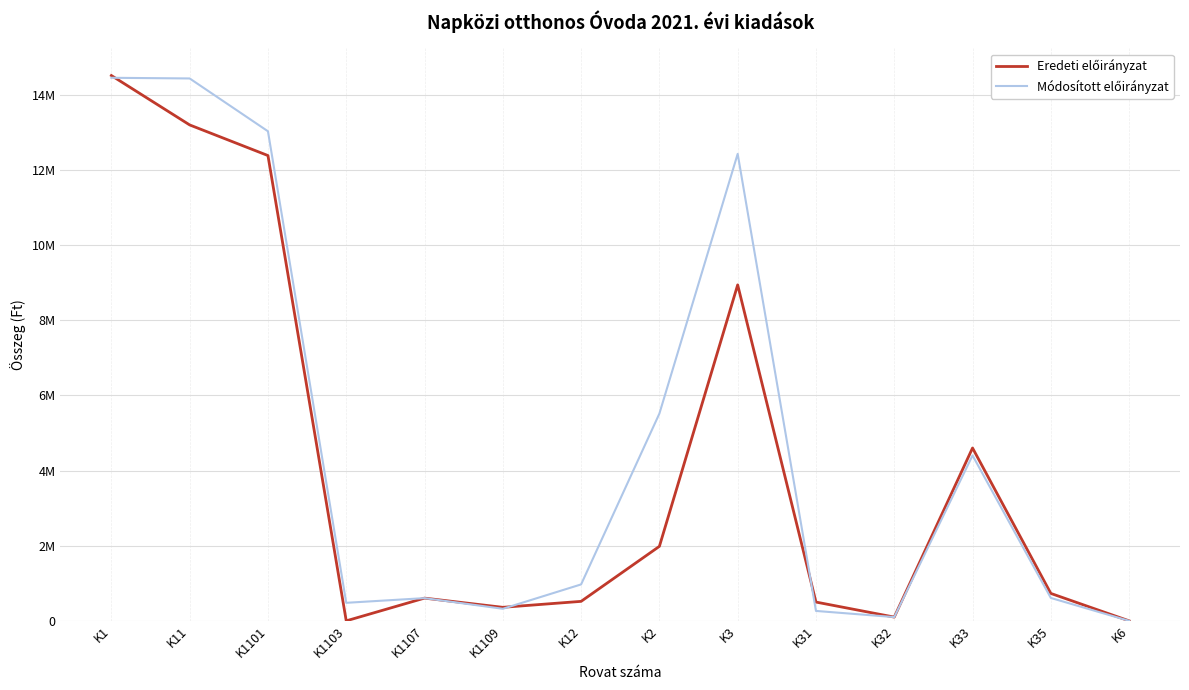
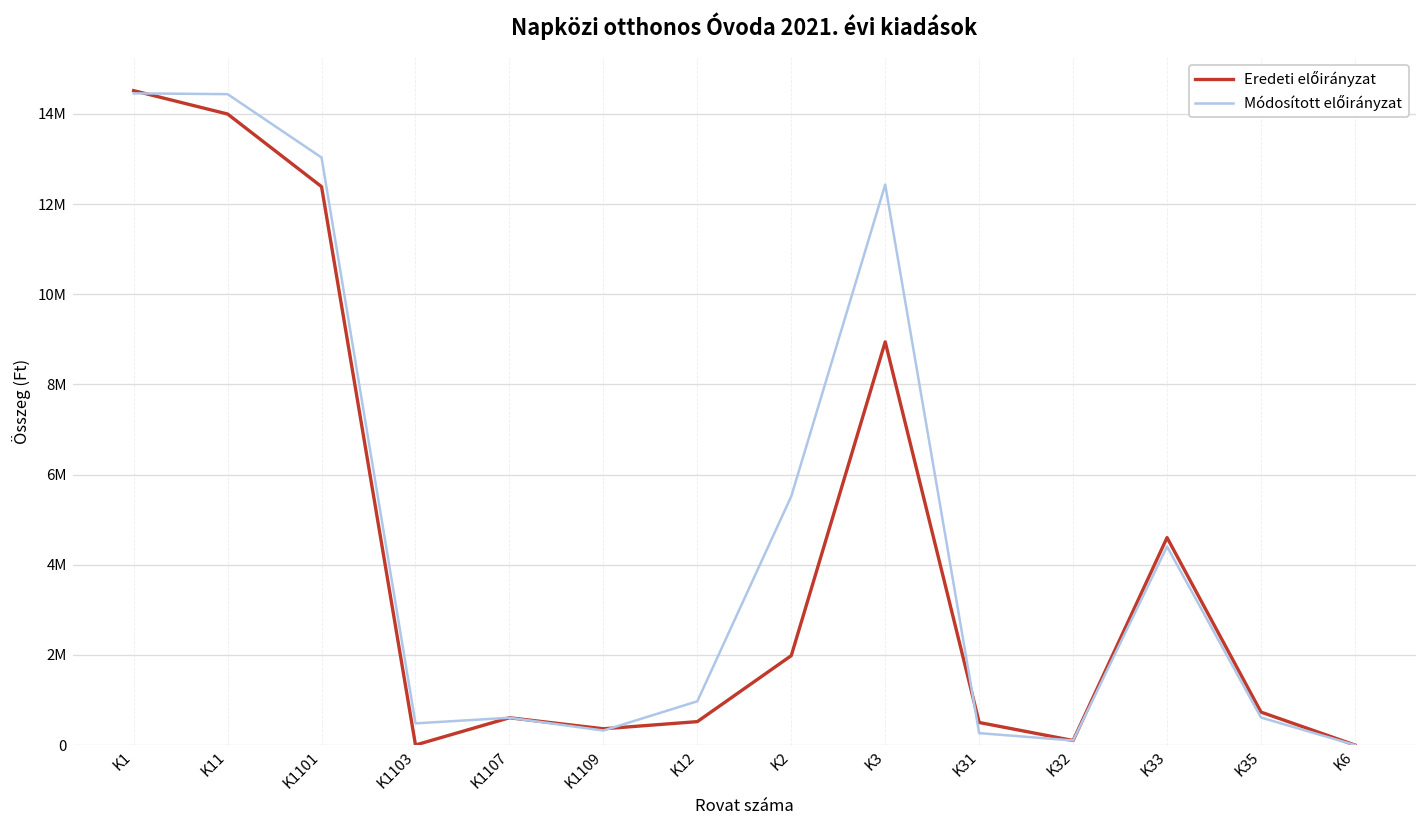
  {
    "Eredeti előirányzat": {
-     "K11": 13200000,
+     "K11": 14000000,
      "K1101": 12400000,
      "K1103": 0,
      "K12": 500000,
      "K2": 2000000,
      "K3": 8900000,
      "K31": 500000,
      "K33": 4600000,
      "K35": 700000
    },
    "Módosított előirányzat": {
      "K11": 14400000,
      "K1101": 13000000,
      "K1103": 500000,
      "K12": 1000000,
      "K2": 5500000,
      "K3": 12400000,
      "K31": 300000,
      "K33": 4400000,
      "K35": 600000
    }
  }
